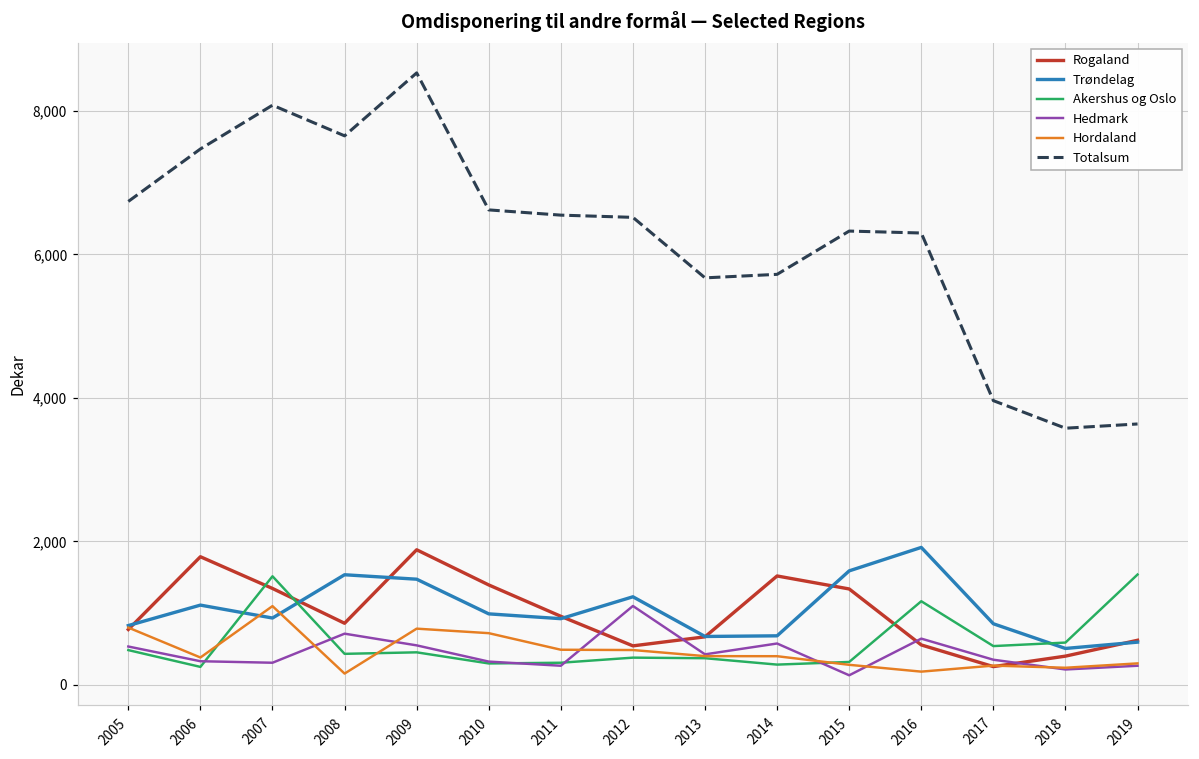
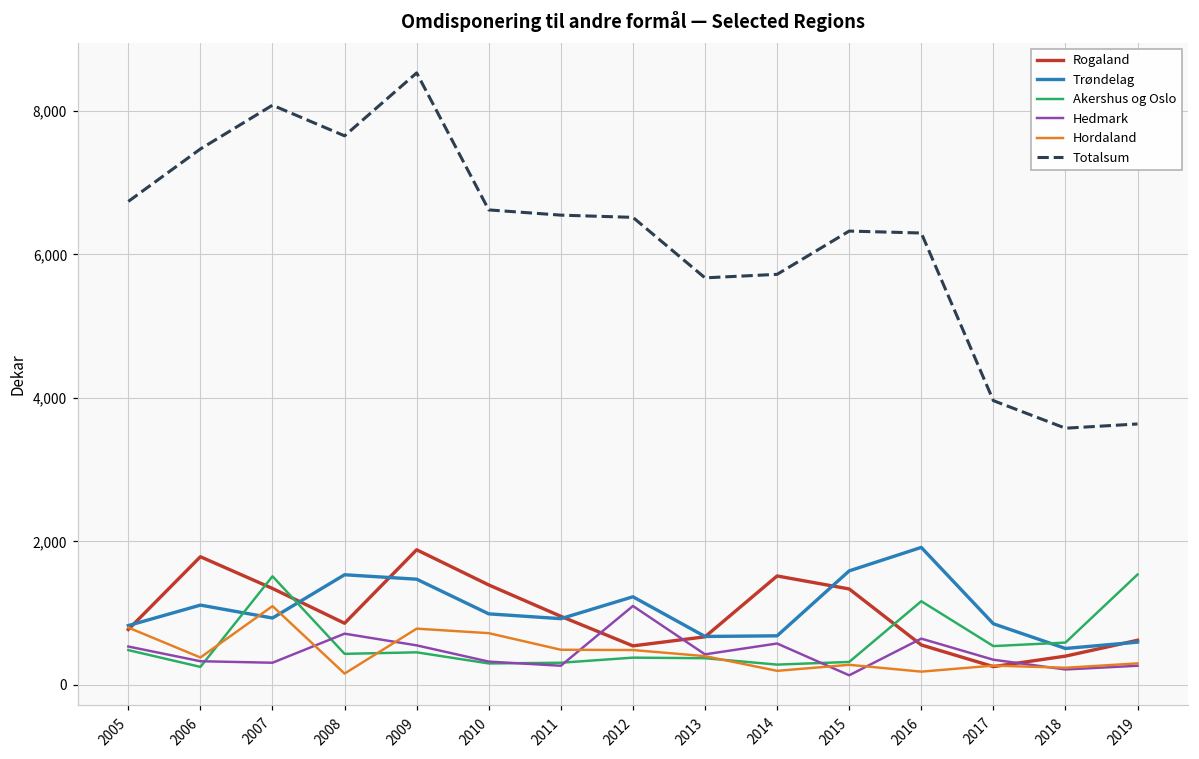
  {
    "Rogaland": {
      "2006": "1,800",
      "2007": "1,300",
      "2008": "900",
      "2009": "1,900",
      "2010": "1,400",
      "2012": "500",
      "2014": "1,500",
      "2015": "1,300",
      "2016": "600",
      "2018": "400"
    },
    "Trøndelag": {
      "2006": "1,100",
      "2007": "900",
      "2008": "1,500",
      "2009": "1,500",
      "2010": "1,000",
      "2012": "1,200",
      "2014": "700",
      "2015": "1,600",
      "2016": "1,900",
      "2017": "900",
      "2018": "500"
    },
    "Akershus og Oslo": {
      "2005": "500",
      "2006": "300",
      "2007": "1,500",
      "2008": "400",
      "2009": "500",
      "2011": "300",
      "2012": "400",
      "2014": "300",
      "2015": "300",
      "2016": "1,200",
      "2017": "500",
      "2018": "600",
      "2019": "1,500"
    },
    "Hedmark": {
      "2005": "500",
      "2006": "300",
      "2007": "300",
      "2008": "700",
      "2009": "600",
      "2011": "300",
      "2012": "1,100",
      "2014": "600",
      "2015": "100",
      "2016": "600",
      "2017": "400"
    },
    "Hordaland": {
      "2006": "400",
      "2007": "1,100",
      "2008": "200",
      "2009": "800",
      "2010": "700",
      "2011": "500",
      "2012": "500",
-     "2014": "400",
+     "2014": "200",
      "2015": "300",
      "2016": "200"
    },
    "Totalsum": {
      "2005": "6,700",
      "2006": "7,500",
      "2007": "8,100",
      "2008": "7,700",
      "2009": "8,500",
      "2010": "6,600",
      "2011": "6,500",
      "2012": "6,500",
      "2013": "5,700",
      "2014": "5,700",
      "2015": "6,300",
      "2016": "6,300",
      "2017": "4,000",
      "2018": "3,600",
      "2019": "3,600"
    }
  }
